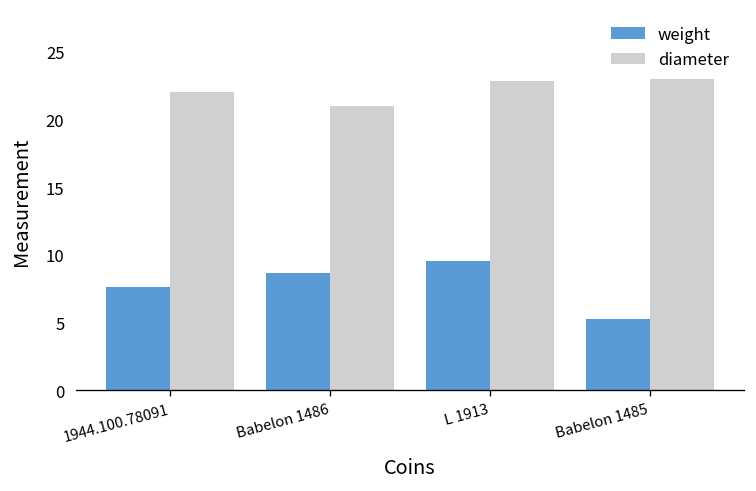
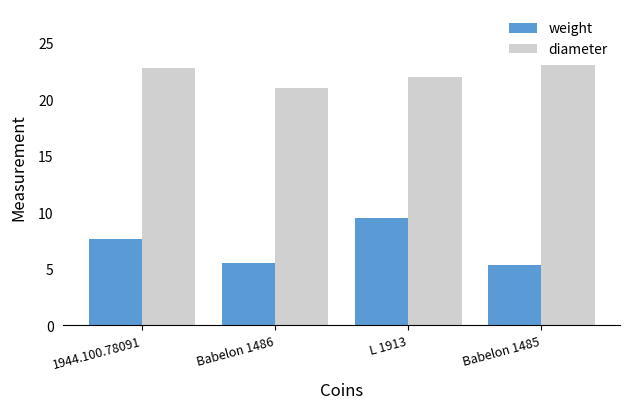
  {
    "weight": {
      "1944.100.78091": 7.6,
-     "Babelon 1486": 8.7,
+     "Babelon 1486": 5.5,
      "L 1913": 9.5,
      "Babelon 1485": 5.3
    },
    "diameter": {
-     "1944.100.78091": 22.0,
+     "1944.100.78091": 22.8,
      "Babelon 1486": 21.0,
-     "L 1913": 22.8,
+     "L 1913": 22.0,
      "Babelon 1485": 23.0
    }
  }
